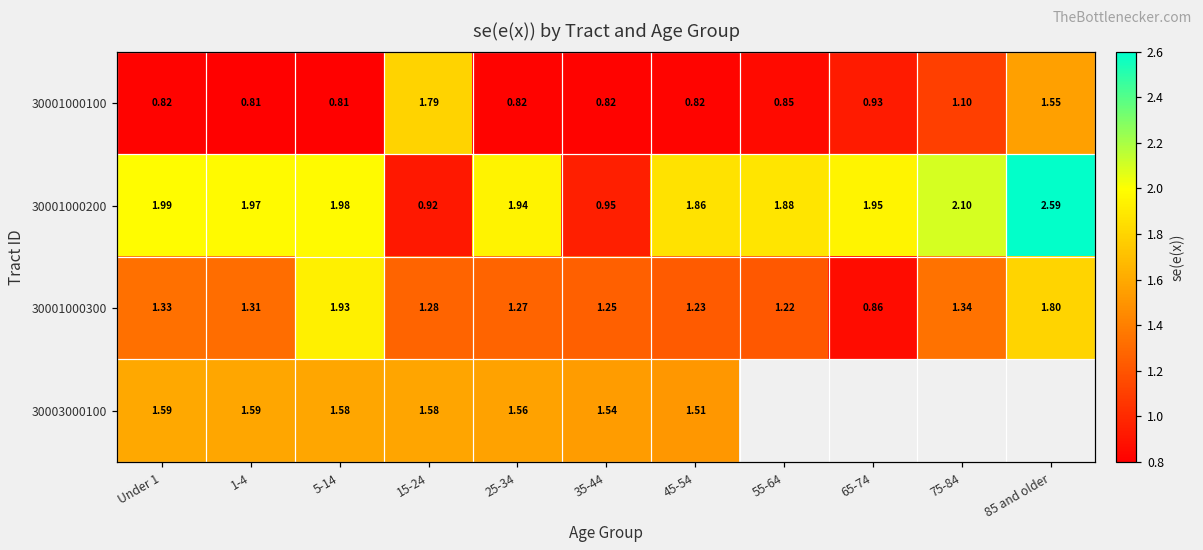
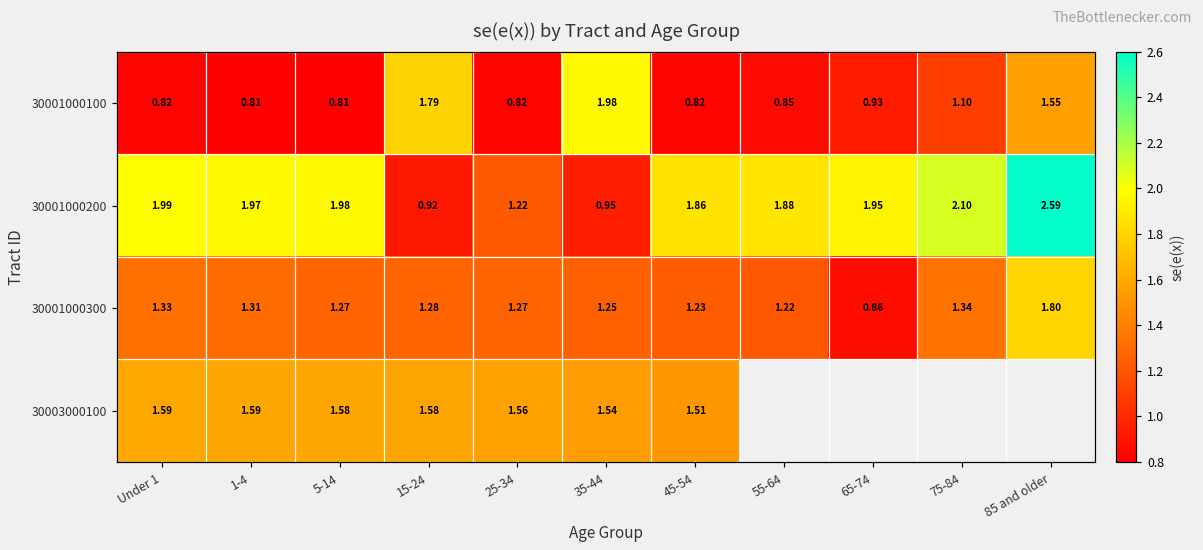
  {
    "30001000100": {
      "Under 1": 0.82,
      "1-4": 0.81,
      "5-14": 0.81,
      "15-24": 1.79,
      "25-34": 0.82,
-     "35-44": 0.82,
+     "35-44": 1.98,
      "45-54": 0.82,
      "55-64": 0.85,
      "65-74": 0.93,
      "75-84": 1.10,
      "85 and older": 1.55
    },
    "30001000200": {
      "Under 1": 1.99,
      "1-4": 1.97,
      "5-14": 1.98,
      "15-24": 0.92,
-     "25-34": 1.94,
+     "25-34": 1.22,
      "35-44": 0.95,
      "45-54": 1.86,
      "55-64": 1.88,
      "65-74": 1.95,
      "75-84": 2.10,
      "85 and older": 2.59
    },
    "30001000300": {
      "Under 1": 1.33,
      "1-4": 1.31,
-     "5-14": 1.93,
+     "5-14": 1.27,
      "15-24": 1.28,
      "25-34": 1.27,
      "35-44": 1.25,
      "45-54": 1.23,
      "55-64": 1.22,
      "65-74": 0.86,
      "75-84": 1.34,
      "85 and older": 1.80
    },
    "30003000100": {
      "Under 1": 1.59,
      "1-4": 1.59,
      "5-14": 1.58,
      "15-24": 1.58,
      "25-34": 1.56,
      "35-44": 1.54,
      "45-54": 1.51
    }
  }
